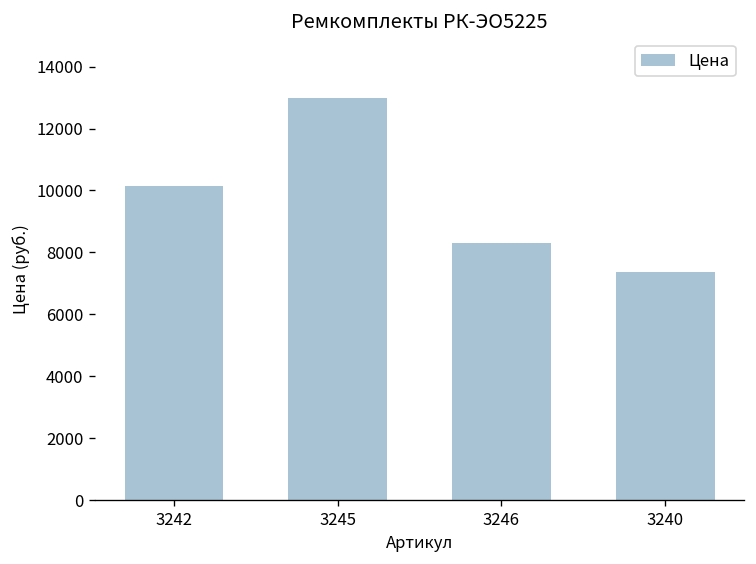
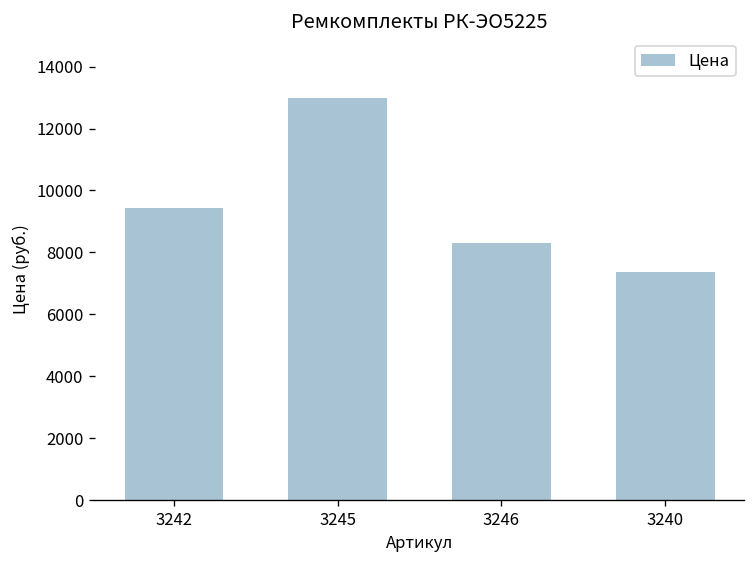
  {
-   "3242": 10200,
+   "3242": 9400,
    "3245": 13000,
    "3246": 8300,
    "3240": 7400
  }
